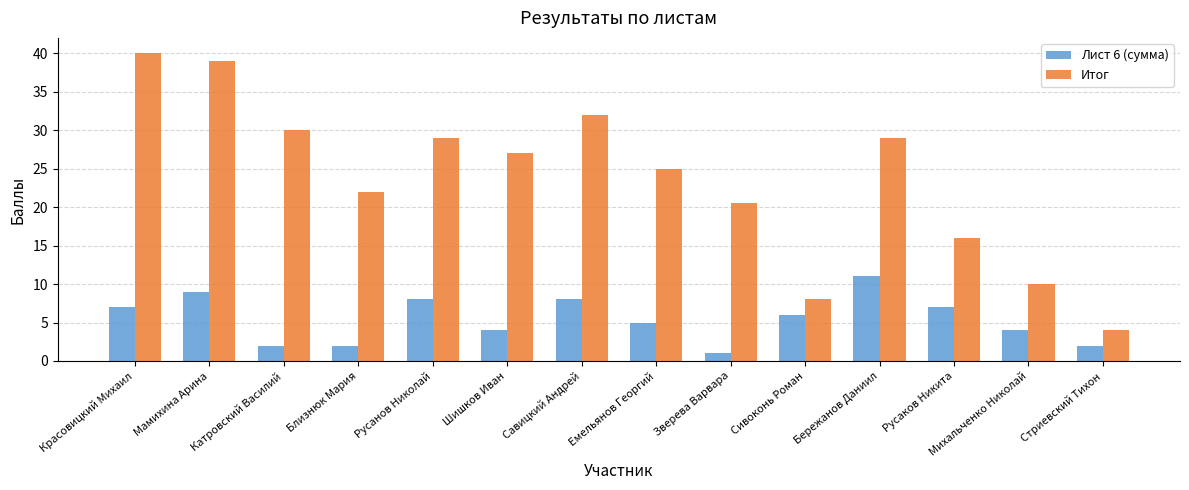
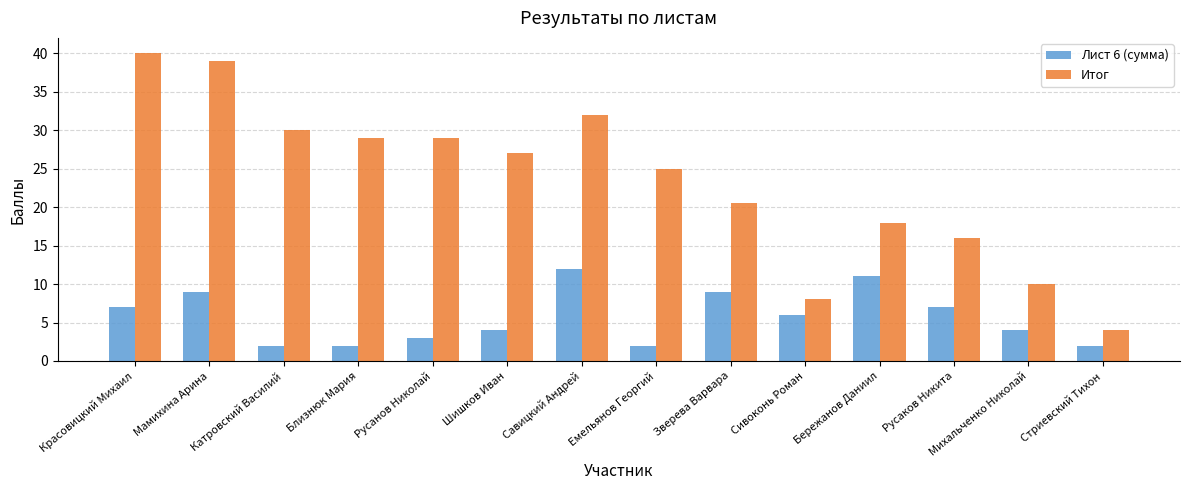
  {
    "Лист 6 (сумма)": {
      "Красовицкий Михаил": 7,
      "Мамихина Арина": 9,
      "Катровский Василий": 2,
      "Близнюк Мария": 2,
-     "Русанов Николай": 8,
+     "Русанов Николай": 3,
      "Шишков Иван": 4,
-     "Савицкий Андрей": 8,
-     "Емельянов Георгий": 5,
-     "Зверева Варвара": 1,
+     "Савицкий Андрей": 12,
+     "Емельянов Георгий": 2,
+     "Зверева Варвара": 9,
      "Сивоконь Роман": 6,
      "Бережанов Даниил": 11,
      "Русаков Никита": 7,
      "Михальченко Николай": 4,
      "Стриевский Тихон": 2
    },
    "Итог": {
      "Красовицкий Михаил": 40,
      "Мамихина Арина": 39,
      "Катровский Василий": 30,
-     "Близнюк Мария": 22,
+     "Близнюк Мария": 29,
      "Русанов Николай": 29,
      "Шишков Иван": 27,
      "Савицкий Андрей": 32,
      "Емельянов Георгий": 25,
      "Зверева Варвара": 21,
      "Сивоконь Роман": 8,
-     "Бережанов Даниил": 29,
+     "Бережанов Даниил": 18,
      "Русаков Никита": 16,
      "Михальченко Николай": 10,
      "Стриевский Тихон": 4
    }
  }
